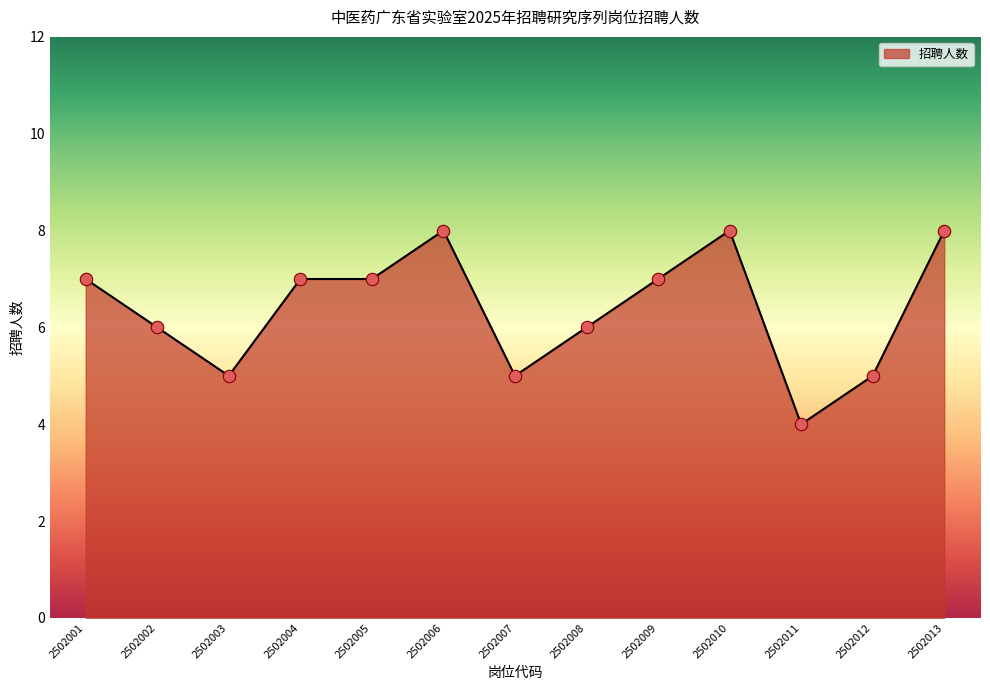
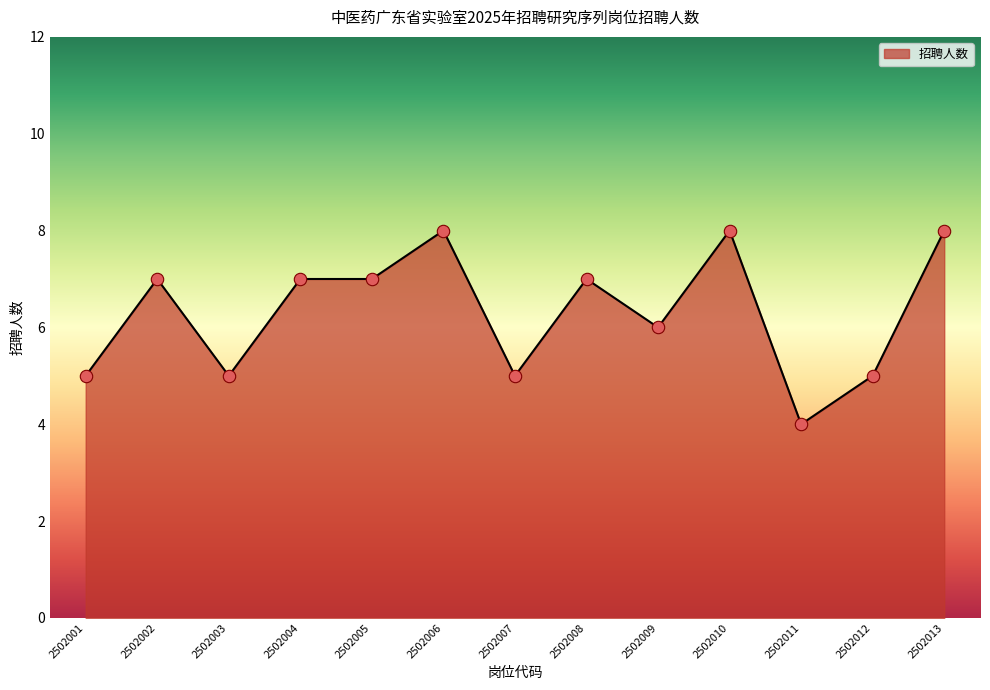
  {
-   "2502001": 7,
-   "2502002": 6,
+   "2502001": 5,
+   "2502002": 7,
    "2502003": 5,
    "2502004": 7,
    "2502005": 7,
    "2502006": 8,
    "2502007": 5,
-   "2502008": 6,
-   "2502009": 7,
+   "2502008": 7,
+   "2502009": 6,
    "2502010": 8,
    "2502011": 4,
    "2502012": 5,
    "2502013": 8
  }
